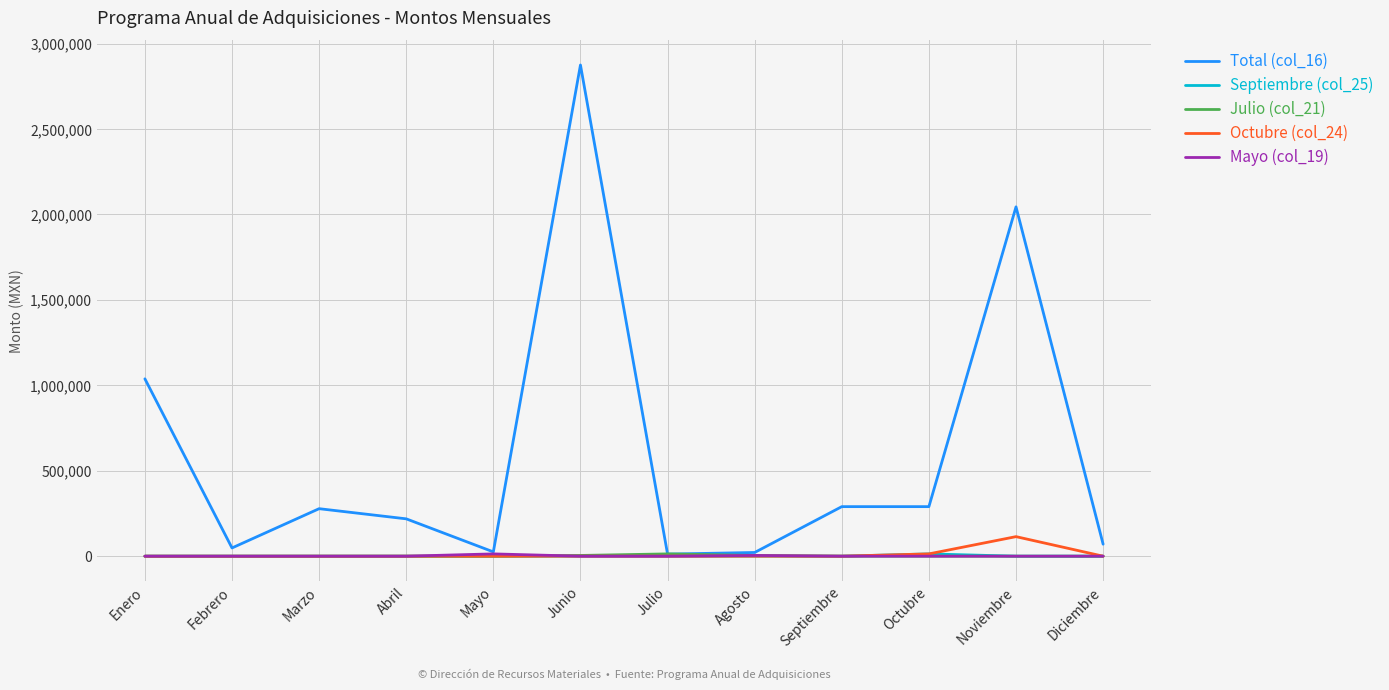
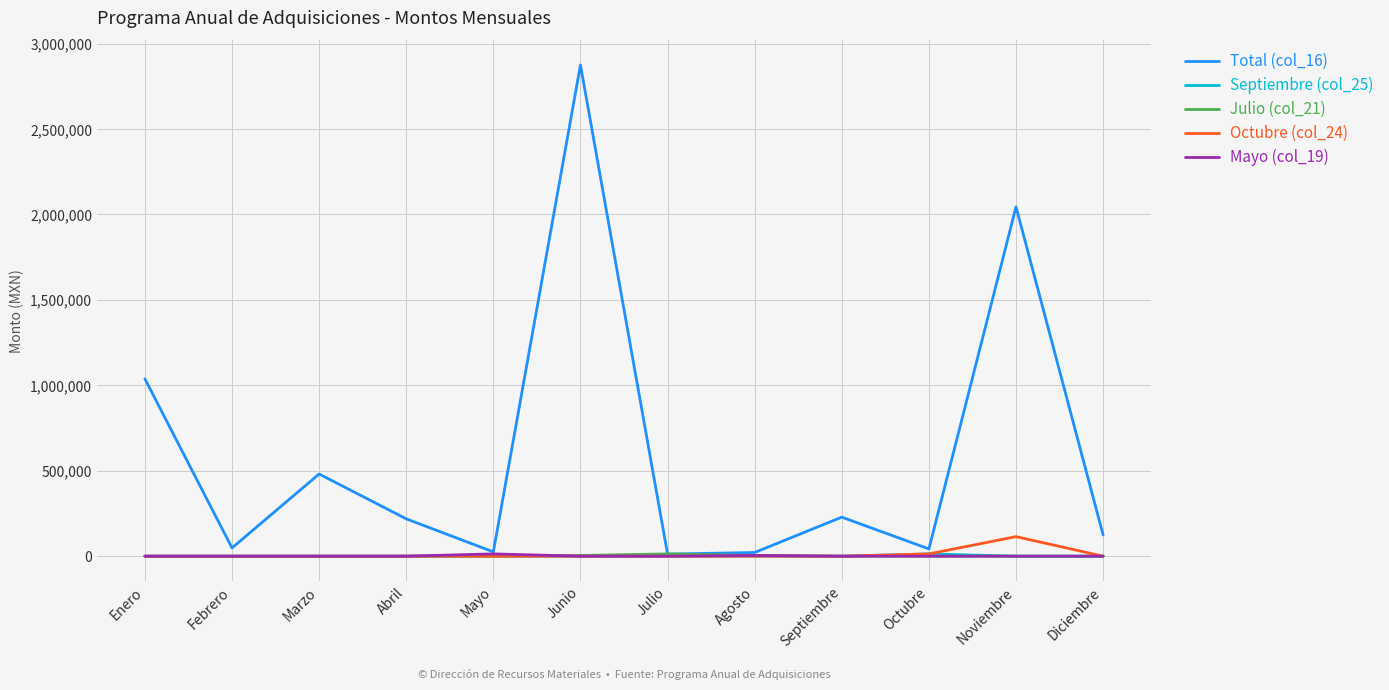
  {
    "Total (col_16)": {
      "Enero": "1,040,000",
      "Febrero": "50,000",
-     "Marzo": "280,000",
+     "Marzo": "480,000",
      "Abril": "220,000",
      "Junio": "2,880,000",
      "Agosto": "20,000",
-     "Septiembre": "290,000",
-     "Octubre": "290,000",
+     "Septiembre": "230,000",
+     "Octubre": "40,000",
      "Noviembre": "2,040,000",
-     "Diciembre": "70,000"
+     "Diciembre": "120,000"
    },
    "Octubre (col_24)": {
      "Noviembre": "110,000"
    }
  }
